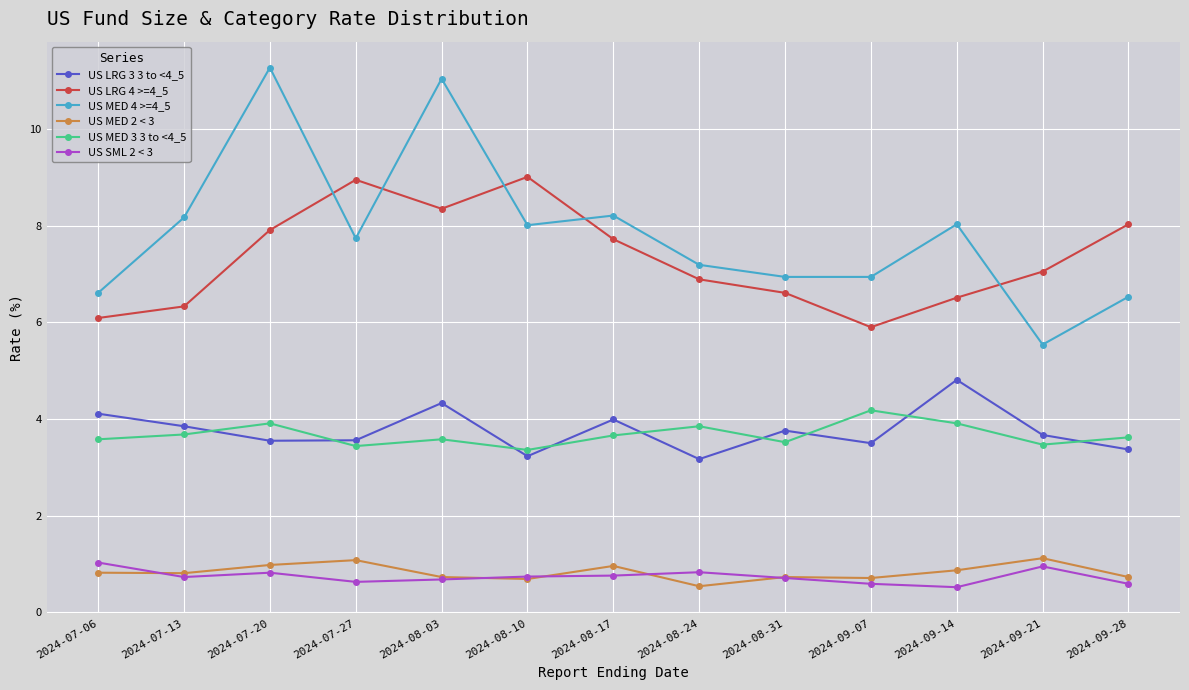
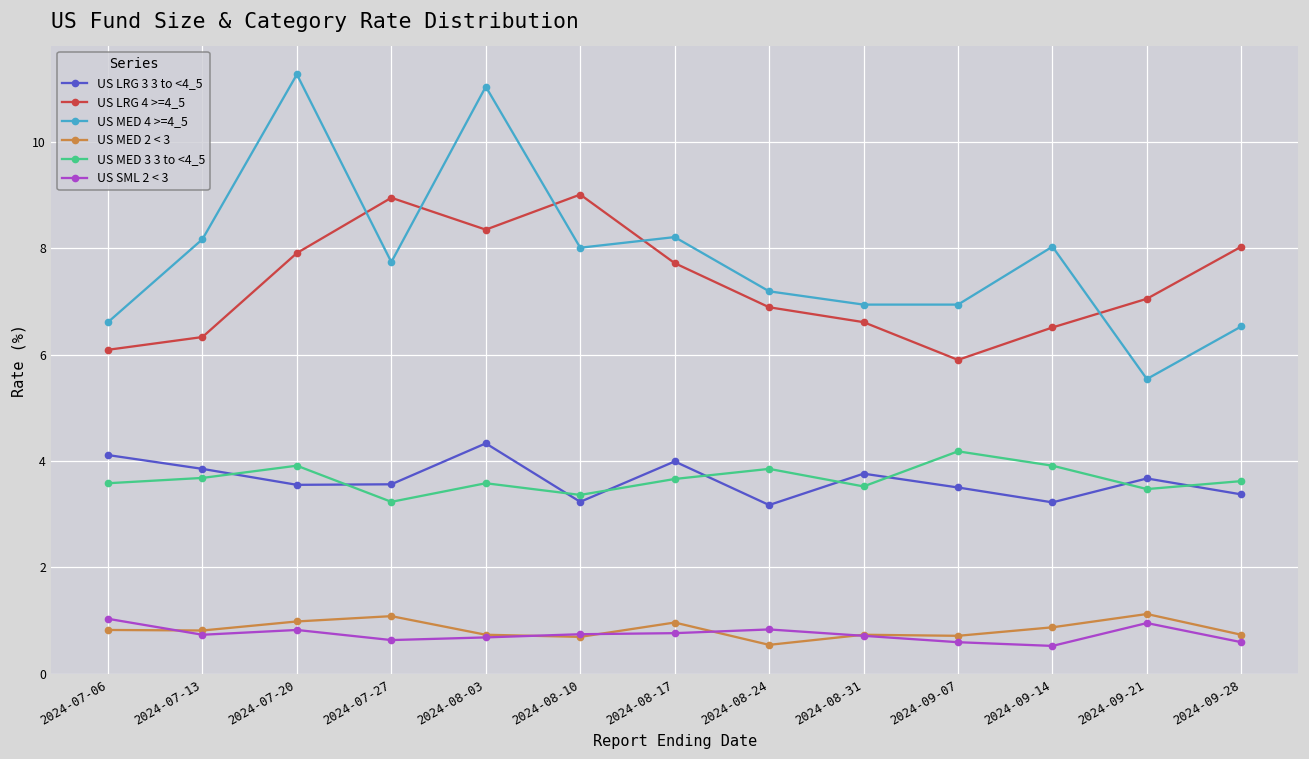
  {
    "US LRG 3 3 to <4_5": {
      "2024-07-06": 4.1,
      "2024-07-13": 3.9,
      "2024-07-20": 3.6,
      "2024-07-27": 3.6,
      "2024-08-03": 4.3,
      "2024-08-10": 3.2,
      "2024-08-17": 4.0,
      "2024-08-24": 3.2,
      "2024-08-31": 3.8,
      "2024-09-07": 3.5,
-     "2024-09-14": 4.8,
+     "2024-09-14": 3.2,
      "2024-09-21": 3.7,
      "2024-09-28": 3.4
    },
    "US LRG 4 >=4_5": {
      "2024-07-06": 6.1,
      "2024-07-13": 6.3,
      "2024-07-20": 7.9,
      "2024-07-27": 9.0,
      "2024-08-03": 8.4,
      "2024-08-10": 9.0,
      "2024-08-17": 7.7,
      "2024-08-24": 6.9,
      "2024-08-31": 6.6,
      "2024-09-07": 5.9,
      "2024-09-14": 6.5,
      "2024-09-21": 7.1,
      "2024-09-28": 8.0
    },
    "US MED 4 >=4_5": {
      "2024-07-06": 6.6,
      "2024-07-13": 8.2,
      "2024-07-20": 11.3,
      "2024-07-27": 7.7,
      "2024-08-03": 11.0,
      "2024-08-10": 8.0,
      "2024-08-17": 8.2,
      "2024-08-24": 7.2,
      "2024-08-31": 6.9,
      "2024-09-07": 6.9,
      "2024-09-14": 8.0,
      "2024-09-21": 5.5,
      "2024-09-28": 6.5
    },
    "US MED 2 < 3": {
      "2024-07-06": 0.8,
      "2024-07-13": 0.8,
      "2024-07-20": 1.0,
      "2024-07-27": 1.1,
      "2024-08-17": 1.0,
      "2024-08-24": 0.5,
      "2024-09-07": 0.7,
      "2024-09-14": 0.9,
      "2024-09-21": 1.1,
      "2024-09-28": 0.7
    },
    "US MED 3 3 to <4_5": {
      "2024-07-06": 3.6,
      "2024-07-13": 3.7,
      "2024-07-20": 3.9,
-     "2024-07-27": 3.4,
+     "2024-07-27": 3.2,
      "2024-08-03": 3.6,
      "2024-08-10": 3.4,
      "2024-08-17": 3.7,
      "2024-08-24": 3.9,
      "2024-08-31": 3.5,
      "2024-09-07": 4.2,
      "2024-09-14": 3.9,
      "2024-09-21": 3.5,
      "2024-09-28": 3.6
    },
    "US SML 2 < 3": {
      "2024-07-06": 1.0,
      "2024-07-13": 0.7,
      "2024-07-20": 0.8,
      "2024-07-27": 0.6,
      "2024-08-17": 0.8,
      "2024-08-24": 0.8,
      "2024-09-07": 0.6,
      "2024-09-14": 0.5,
      "2024-09-21": 1.0,
      "2024-09-28": 0.6
    }
  }
